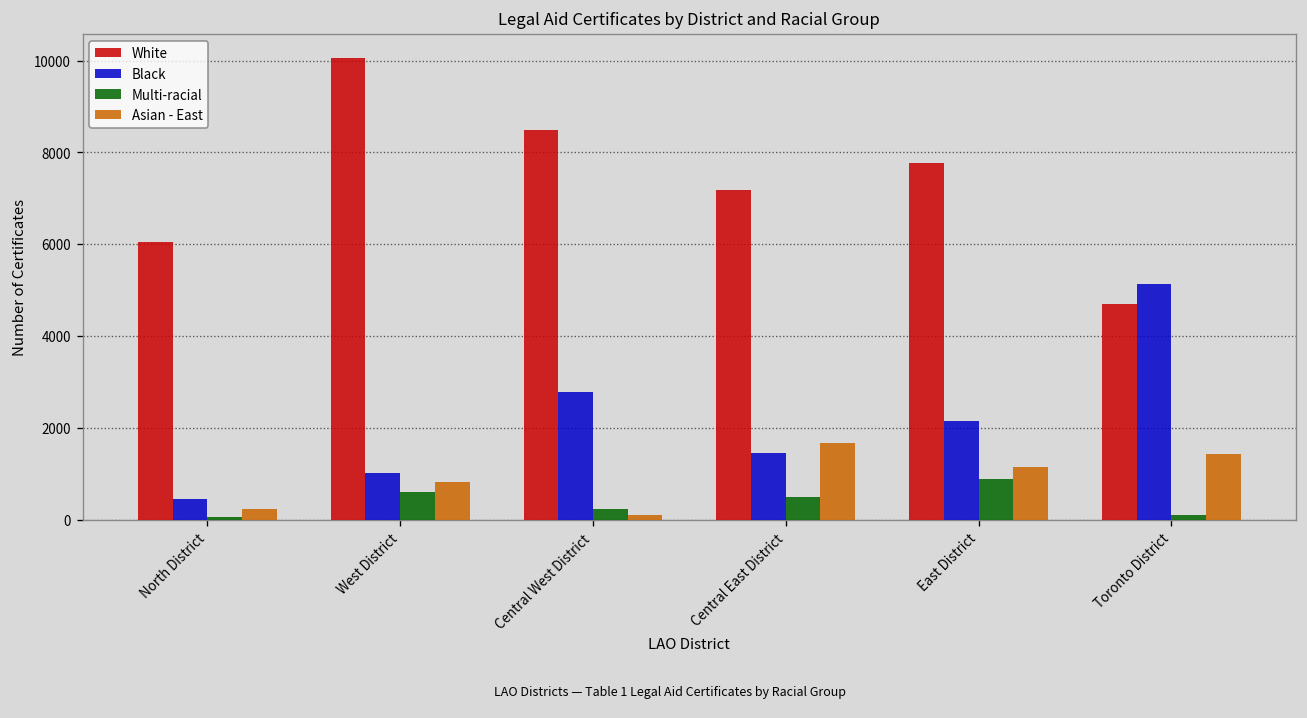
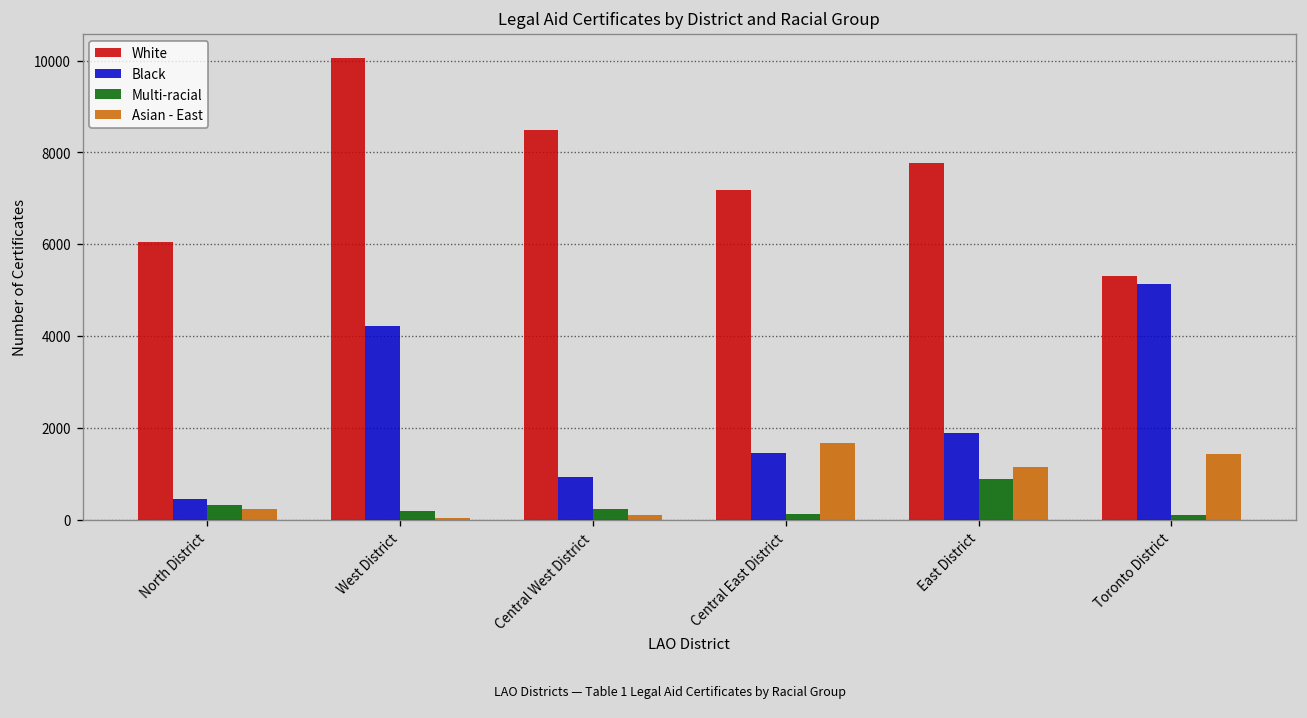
  {
    "White": {
      "North District": 6100,
      "West District": 10100,
      "Central West District": 8500,
      "Central East District": 7200,
      "East District": 7800,
-     "Toronto District": 4700
+     "Toronto District": 5300
    },
    "Black": {
      "North District": 500,
-     "West District": 1000,
-     "Central West District": 2800,
+     "West District": 4200,
+     "Central West District": 900,
      "Central East District": 1500,
-     "East District": 2100,
+     "East District": 1900,
      "Toronto District": 5100
    },
    "Multi-racial": {
-     "North District": 100,
-     "West District": 600,
+     "North District": 300,
+     "West District": 200,
      "Central West District": 200,
-     "Central East District": 500,
+     "Central East District": 100,
      "East District": 900,
      "Toronto District": 100
    },
    "Asian - East": {
      "North District": 200,
-     "West District": 800,
+     "West District": 0,
      "Central West District": 100,
      "Central East District": 1700,
      "East District": 1100,
      "Toronto District": 1400
    }
  }
